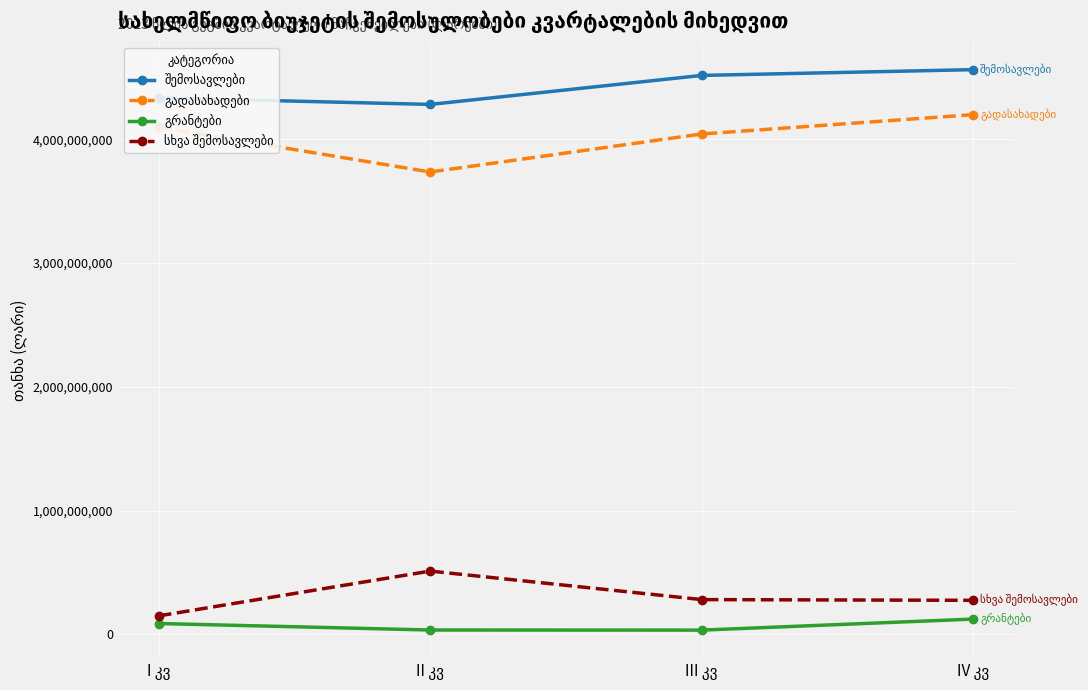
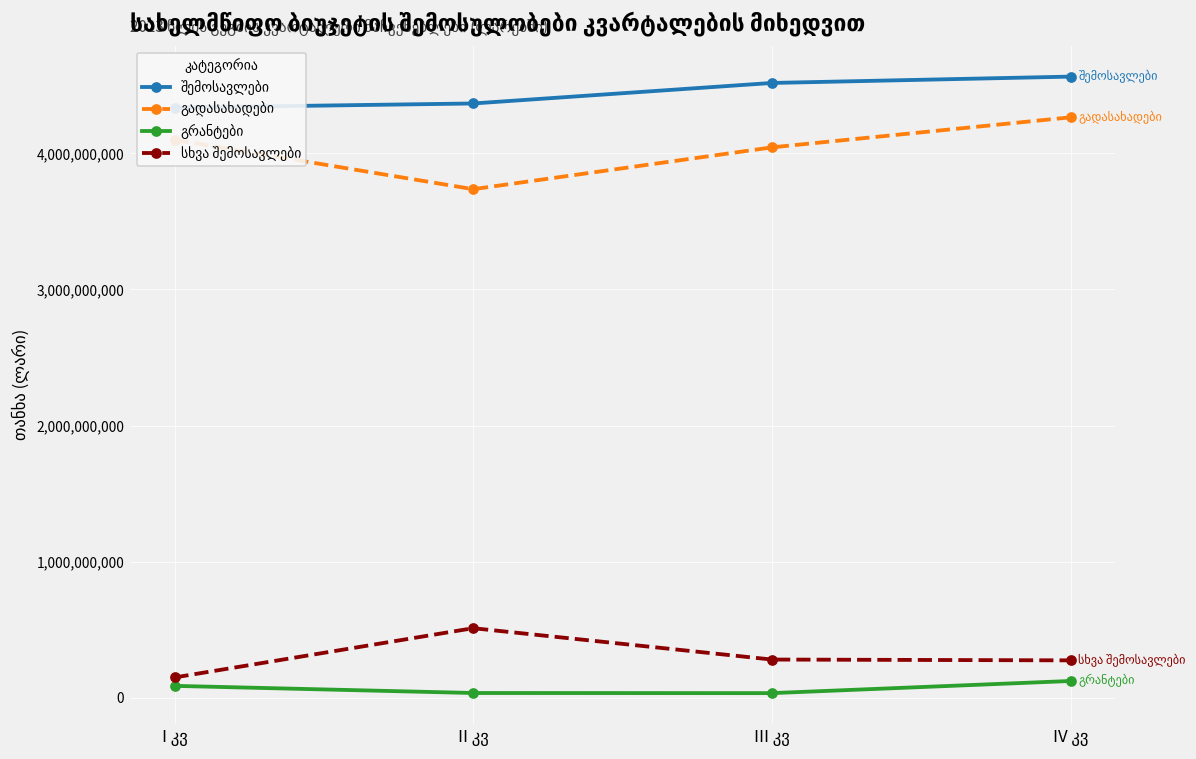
  {
    "შემოსავლები": {
-     "II კვ": "4,280,000,000",
+     "II კვ": "4,370,000,000",
      "III კვ": "4,520,000,000",
      "IV კვ": "4,560,000,000"
    },
    "გადასახადები": {
      "II კვ": "3,740,000,000",
      "III კვ": "4,040,000,000",
-     "IV კვ": "4,200,000,000"
+     "IV კვ": "4,260,000,000"
    },
    "გრანტები": {
      "I კვ": "90,000,000",
      "II კვ": "30,000,000",
      "III კვ": "30,000,000",
      "IV კვ": "120,000,000"
    },
    "სხვა შემოსავლები": {
      "I კვ": "150,000,000",
      "II კვ": "510,000,000",
      "III კვ": "280,000,000",
      "IV კვ": "270,000,000"
    }
  }
